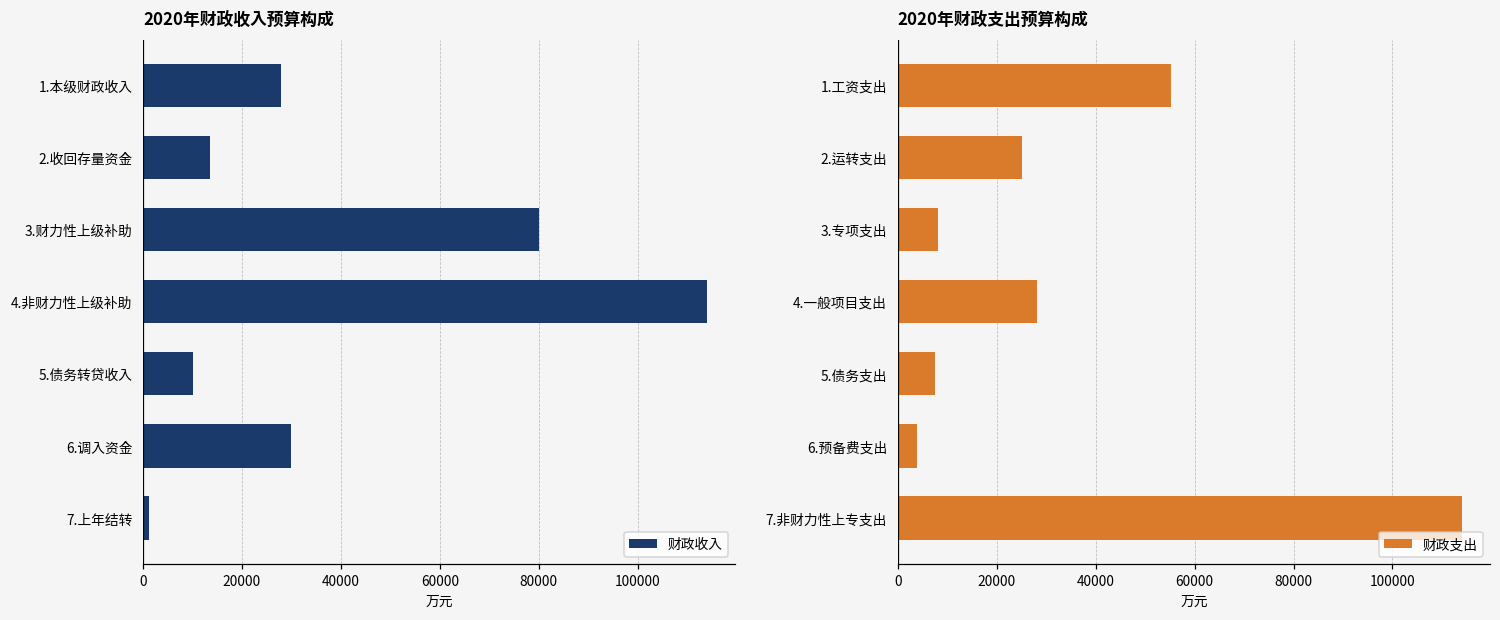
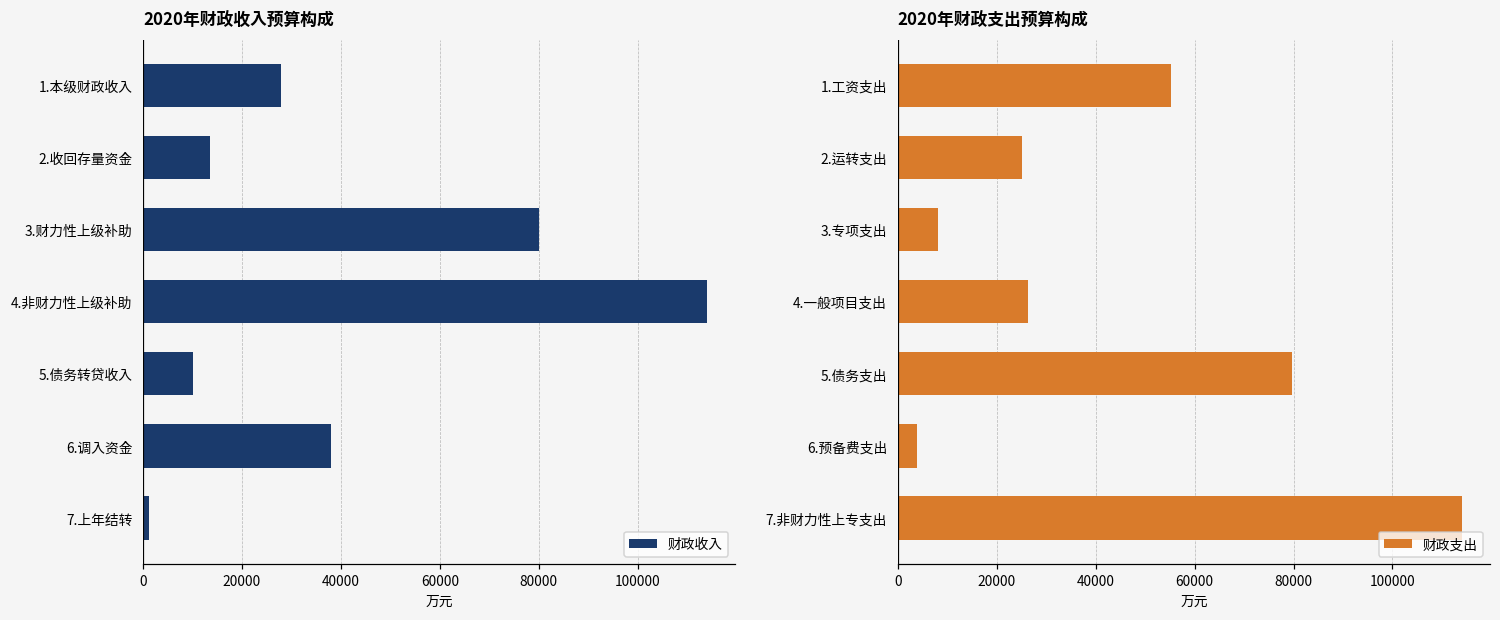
  {
    "2020年财政收入预算构成": {
      "1.本级财政收入": 28000,
      "2.收回存量资金": 14000,
      "3.财力性上级补助": 80000,
      "4.非财力性上级补助": 114000,
      "5.债务转贷收入": 10000,
-     "6.调入资金": 30000,
+     "6.调入资金": 38000,
      "7.上年结转": 1000
    },
    "2020年财政支出预算构成": {
      "1.工资支出": 55000,
      "2.运转支出": 25000,
      "3.专项支出": 8000,
-     "4.一般项目支出": 28000,
-     "5.债务支出": 8000,
+     "4.一般项目支出": 26000,
+     "5.债务支出": 80000,
      "6.预备费支出": 4000,
      "7.非财力性上专支出": 114000
    }
  }
